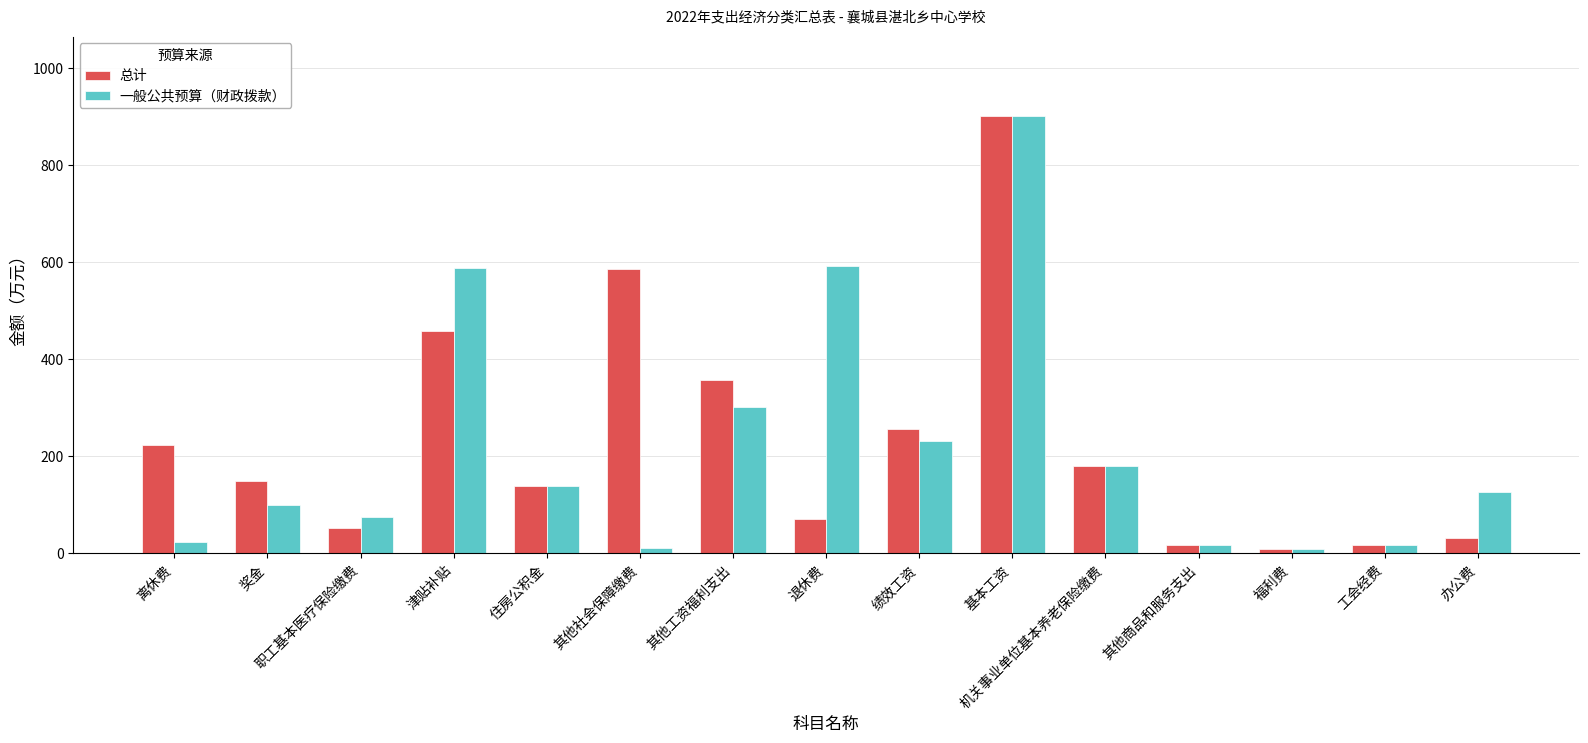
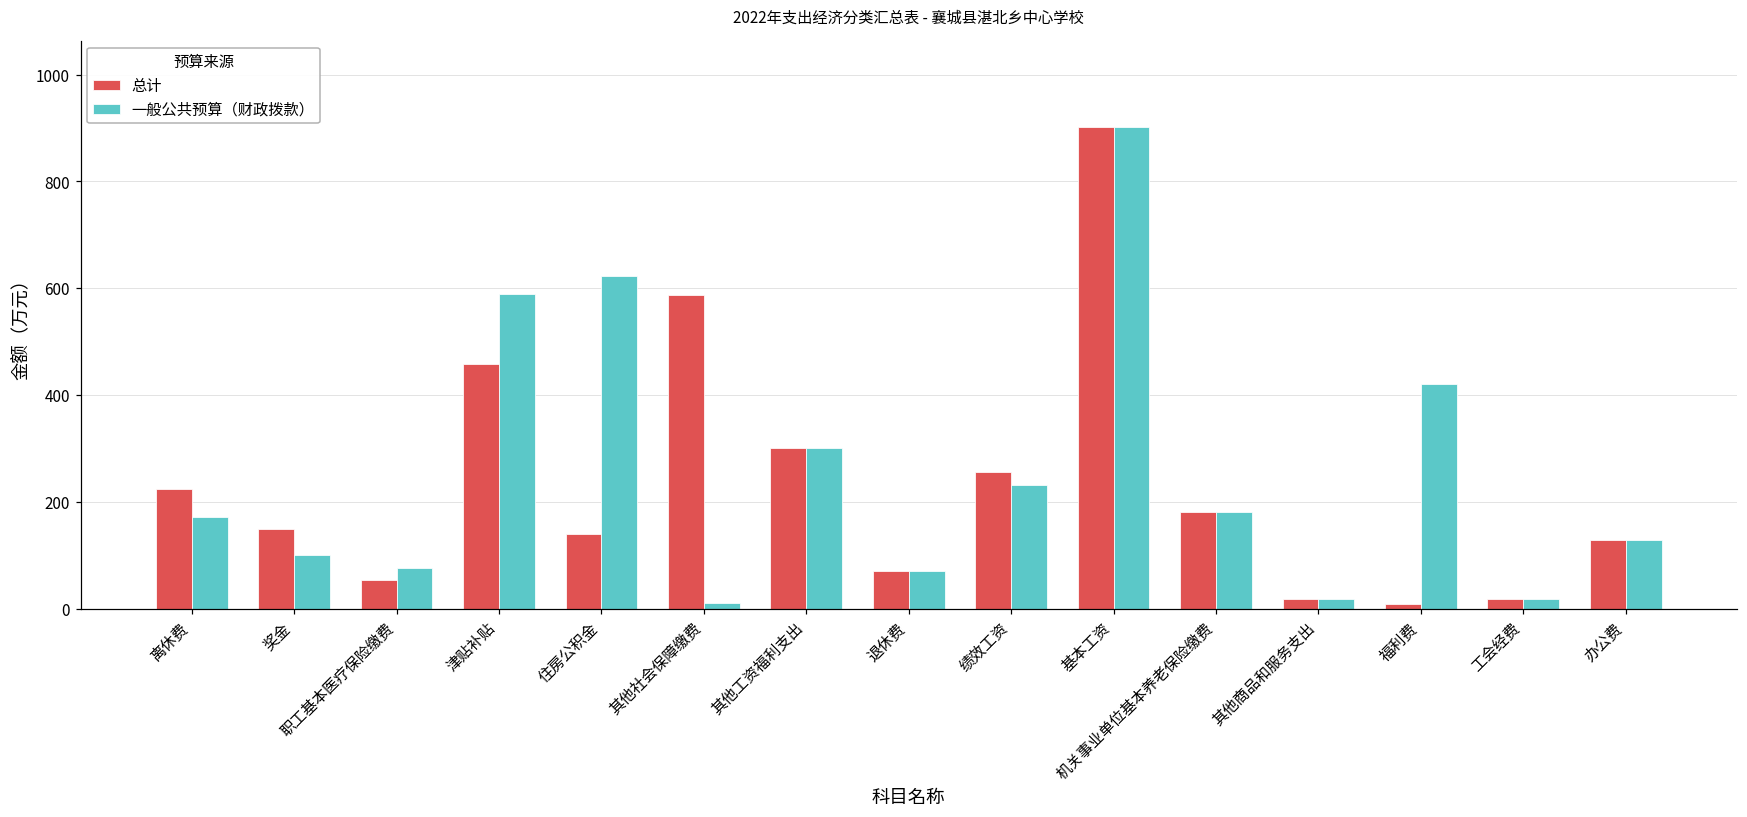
  {
    "总计": {
      "离休费": 220,
      "奖金": 150,
      "职工基本医疗保险缴费": 50,
      "津贴补贴": 460,
      "住房公积金": 140,
      "其他社会保障缴费": 590,
-     "其他工资福利支出": 360,
+     "其他工资福利支出": 300,
      "退休费": 70,
      "绩效工资": 260,
      "基本工资": 900,
      "机关事业单位基本养老保险缴费": 180,
      "其他商品和服务支出": 20,
      "福利费": 10,
      "工会经费": 20,
-     "办公费": 30
+     "办公费": 130
    },
    "一般公共预算（财政拨款）": {
-     "离休费": 20,
+     "离休费": 170,
      "奖金": 100,
      "职工基本医疗保险缴费": 80,
      "津贴补贴": 590,
-     "住房公积金": 140,
+     "住房公积金": 620,
      "其他社会保障缴费": 10,
      "其他工资福利支出": 300,
-     "退休费": 590,
+     "退休费": 70,
      "绩效工资": 230,
      "基本工资": 900,
      "机关事业单位基本养老保险缴费": 180,
      "其他商品和服务支出": 20,
-     "福利费": 10,
+     "福利费": 420,
      "工会经费": 20,
      "办公费": 130
    }
  }
